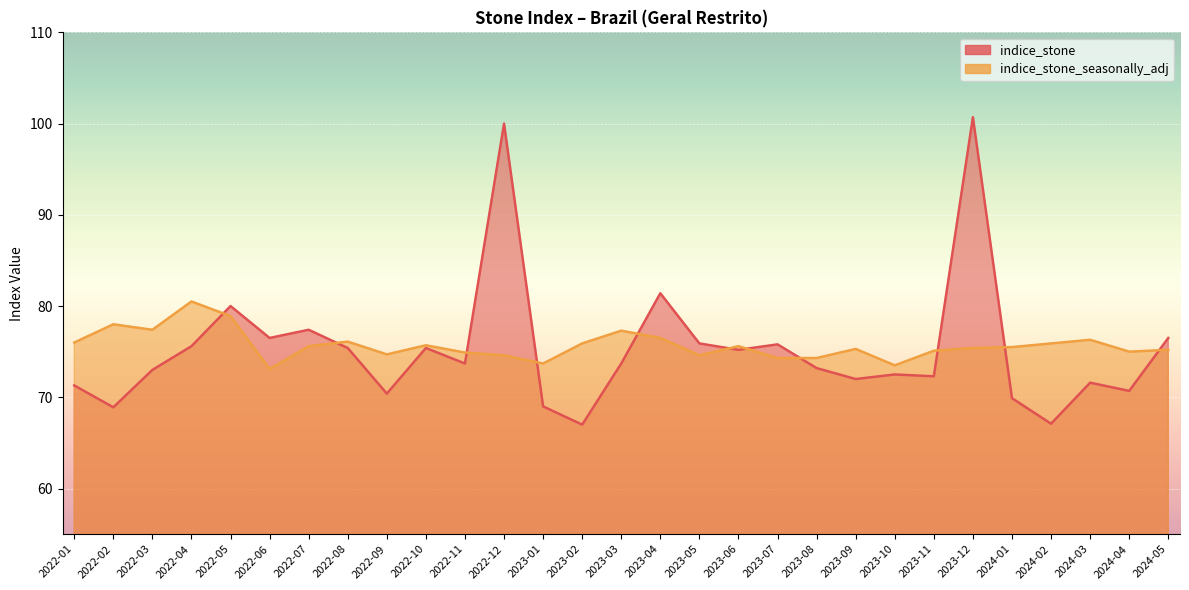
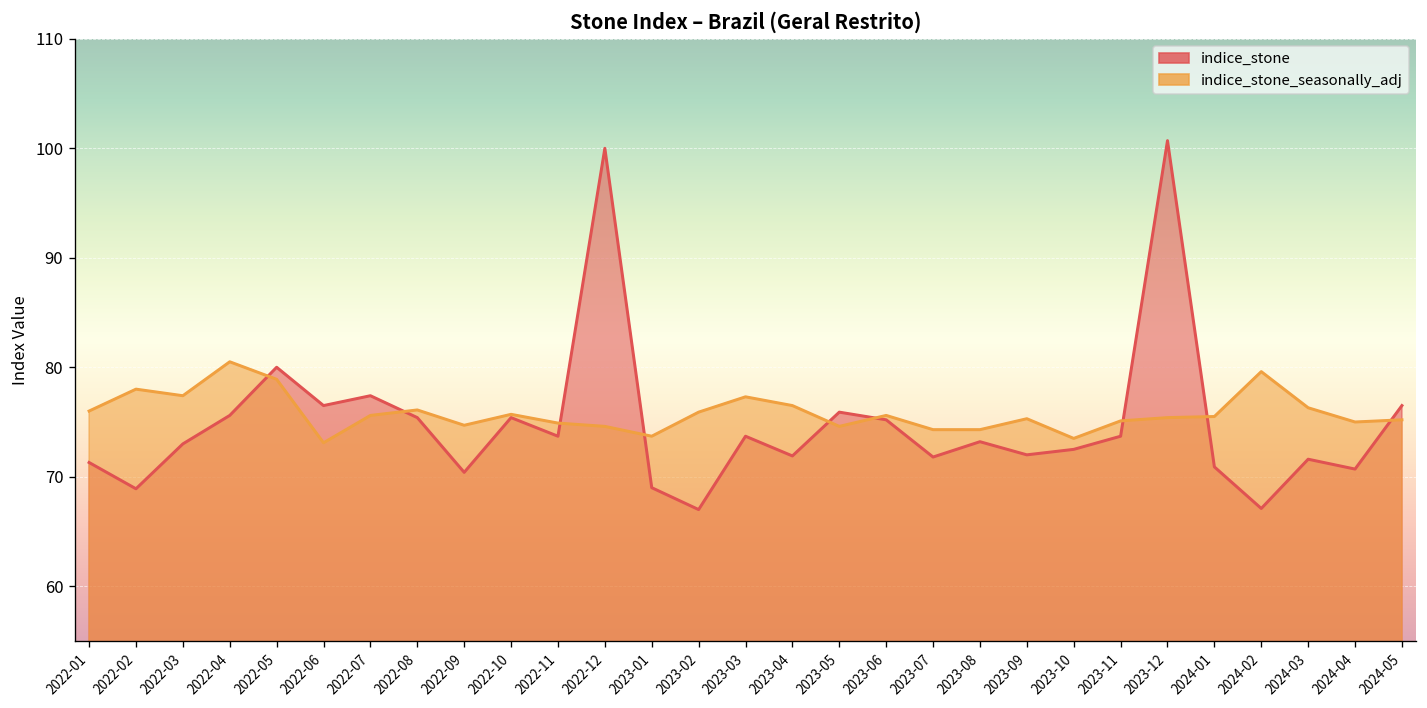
  {
    "indice_stone": {
      "2022-01": 71,
      "2022-02": 69,
      "2022-03": 73,
      "2022-04": 76,
      "2022-05": 80,
      "2022-06": 77,
      "2022-07": 77,
      "2022-08": 75,
      "2022-09": 70,
      "2022-10": 75,
      "2022-11": 74,
      "2022-12": 100,
      "2023-01": 69,
      "2023-02": 67,
      "2023-03": 74,
-     "2023-04": 81,
+     "2023-04": 72,
      "2023-05": 76,
      "2023-06": 75,
-     "2023-07": 76,
+     "2023-07": 72,
      "2023-08": 73,
      "2023-09": 72,
      "2023-10": 73,
-     "2023-11": 72,
+     "2023-11": 74,
      "2023-12": 101,
-     "2024-01": 70,
+     "2024-01": 71,
      "2024-02": 67,
      "2024-03": 72,
      "2024-04": 71,
      "2024-05": 77
    },
    "indice_stone_seasonally_adj": {
      "2022-01": 76,
      "2022-02": 78,
      "2022-03": 77,
      "2022-04": 81,
      "2022-05": 79,
      "2022-06": 73,
      "2022-07": 76,
      "2022-08": 76,
      "2022-09": 75,
      "2022-10": 76,
      "2022-11": 75,
      "2022-12": 75,
      "2023-01": 74,
      "2023-02": 76,
      "2023-03": 77,
      "2023-04": 77,
      "2023-05": 75,
      "2023-06": 76,
      "2023-07": 74,
      "2023-08": 74,
      "2023-09": 75,
      "2023-10": 74,
      "2023-11": 75,
      "2023-12": 75,
      "2024-01": 76,
-     "2024-02": 76,
+     "2024-02": 80,
      "2024-03": 76,
      "2024-04": 75,
      "2024-05": 75
    }
  }
